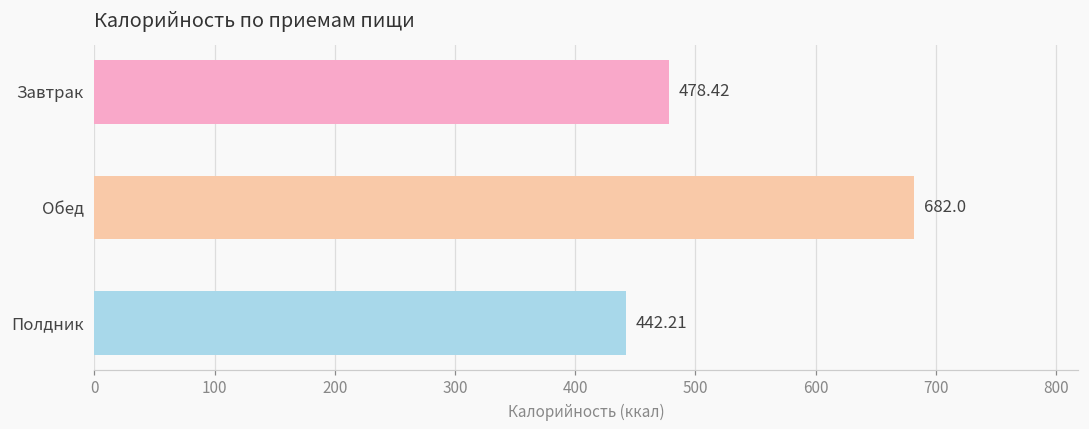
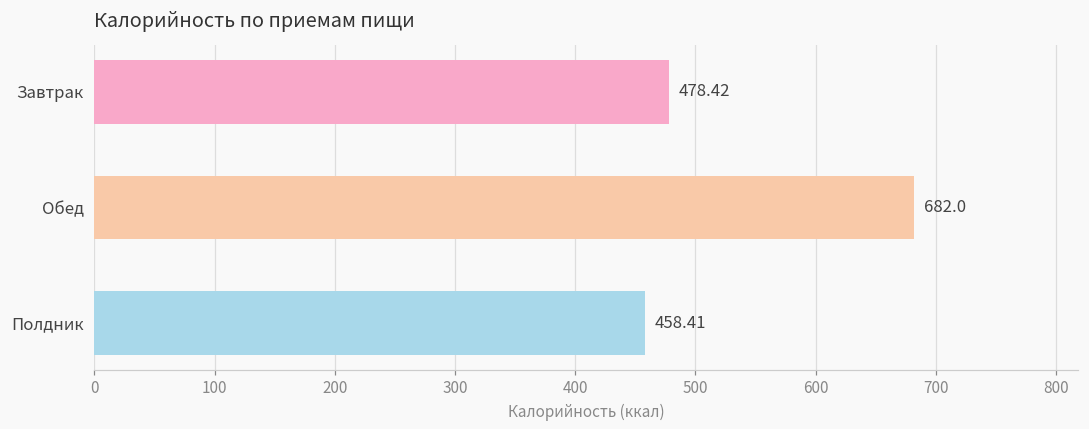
  {
    "Завтрак": 478.42,
    "Обед": 682.0,
-   "Полдник": 442.21
+   "Полдник": 458.41
  }
